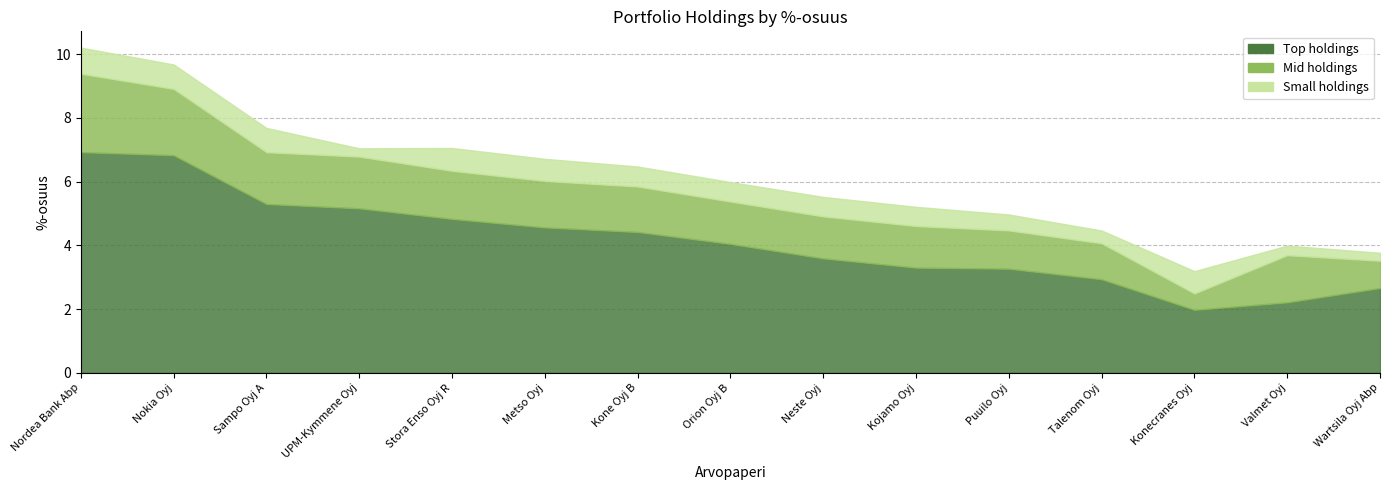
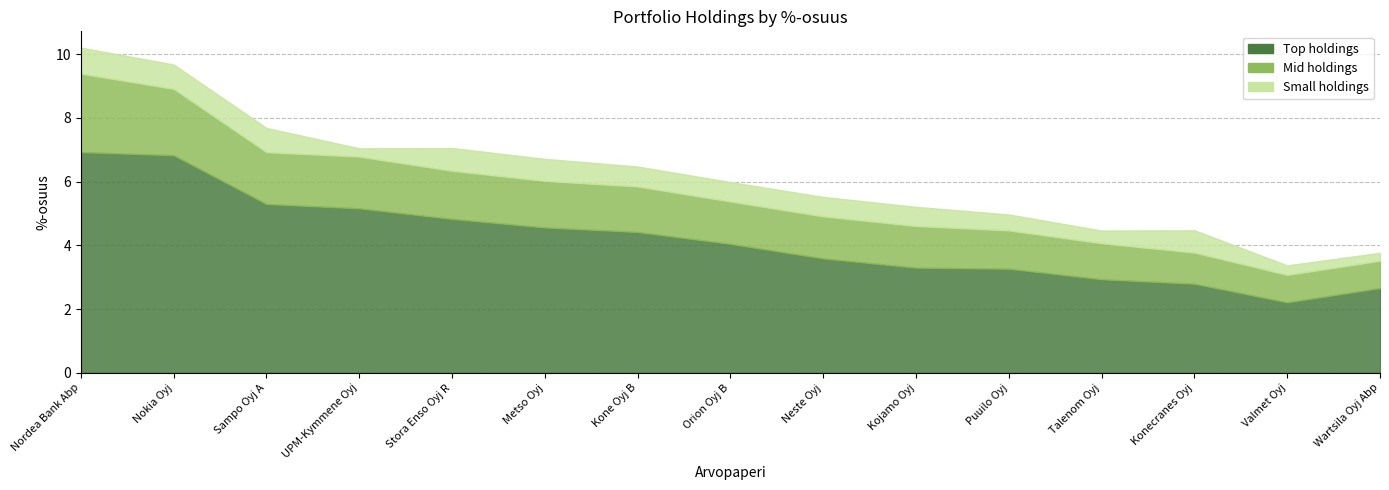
  {
    "Top holdings": {
      "Nordea Bank Abp": 6.9,
      "Nokia Oyj": 6.8,
      "Sampo Oyj A": 5.3,
      "UPM-Kymmene Oyj": 5.2,
      "Stora Enso Oyj R": 4.8,
      "Metso Oyj": 4.6,
      "Kone Oyj B": 4.4,
      "Orion Oyj B": 4.0,
      "Neste Oyj": 3.6,
      "Kojamo Oyj": 3.3,
      "Puuilo Oyj": 3.3,
      "Talenom Oyj": 2.9,
-     "Konecranes Oyj": 2.0,
+     "Konecranes Oyj": 2.8,
      "Valmet Oyj": 2.2,
      "Wartsila Oyj Abp": 2.7
    },
    "Mid holdings": {
      "Nordea Bank Abp": 2.5,
      "Nokia Oyj": 2.1,
      "Sampo Oyj A": 1.6,
      "UPM-Kymmene Oyj": 1.6,
      "Stora Enso Oyj R": 1.5,
      "Metso Oyj": 1.5,
      "Kone Oyj B": 1.4,
      "Orion Oyj B": 1.3,
      "Neste Oyj": 1.3,
      "Kojamo Oyj": 1.3,
      "Puuilo Oyj": 1.2,
      "Talenom Oyj": 1.1,
-     "Konecranes Oyj": 0.5,
-     "Valmet Oyj": 1.5,
+     "Konecranes Oyj": 1.0,
+     "Valmet Oyj": 0.9,
      "Wartsila Oyj Abp": 0.9
    },
    "Small holdings": {
      "Nordea Bank Abp": 0.8,
      "Nokia Oyj": 0.8,
      "Sampo Oyj A": 0.8,
      "UPM-Kymmene Oyj": 0.3,
      "Stora Enso Oyj R": 0.7,
      "Metso Oyj": 0.7,
      "Kone Oyj B": 0.6,
      "Orion Oyj B": 0.6,
      "Neste Oyj": 0.6,
      "Kojamo Oyj": 0.6,
      "Puuilo Oyj": 0.5,
      "Talenom Oyj": 0.4,
      "Konecranes Oyj": 0.7,
      "Valmet Oyj": 0.3,
      "Wartsila Oyj Abp": 0.3
    }
  }
